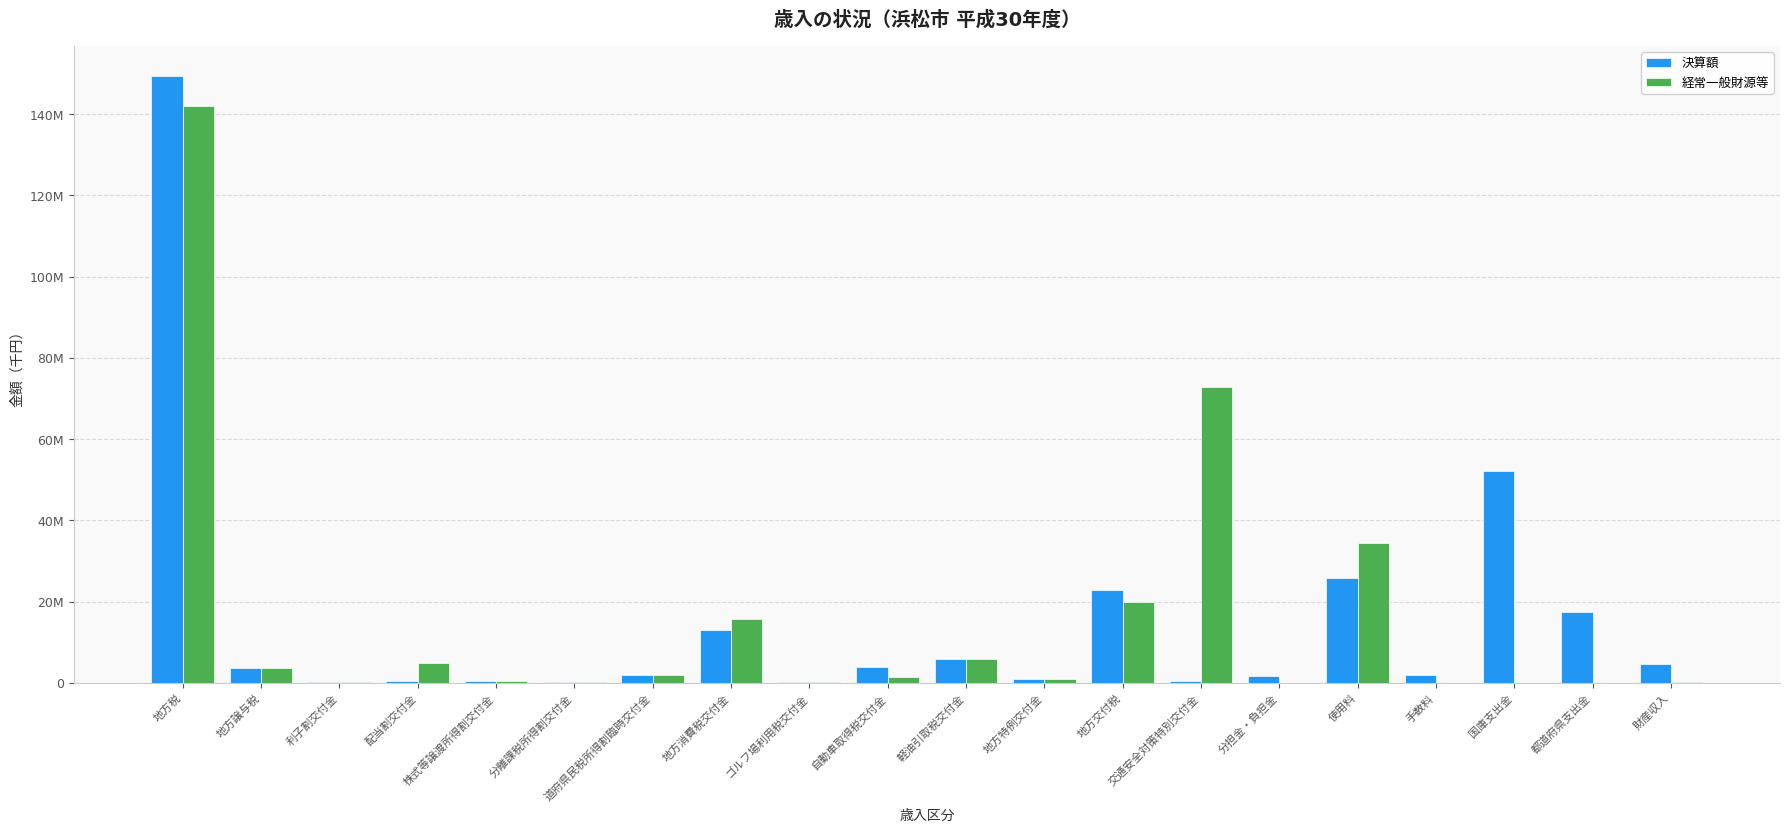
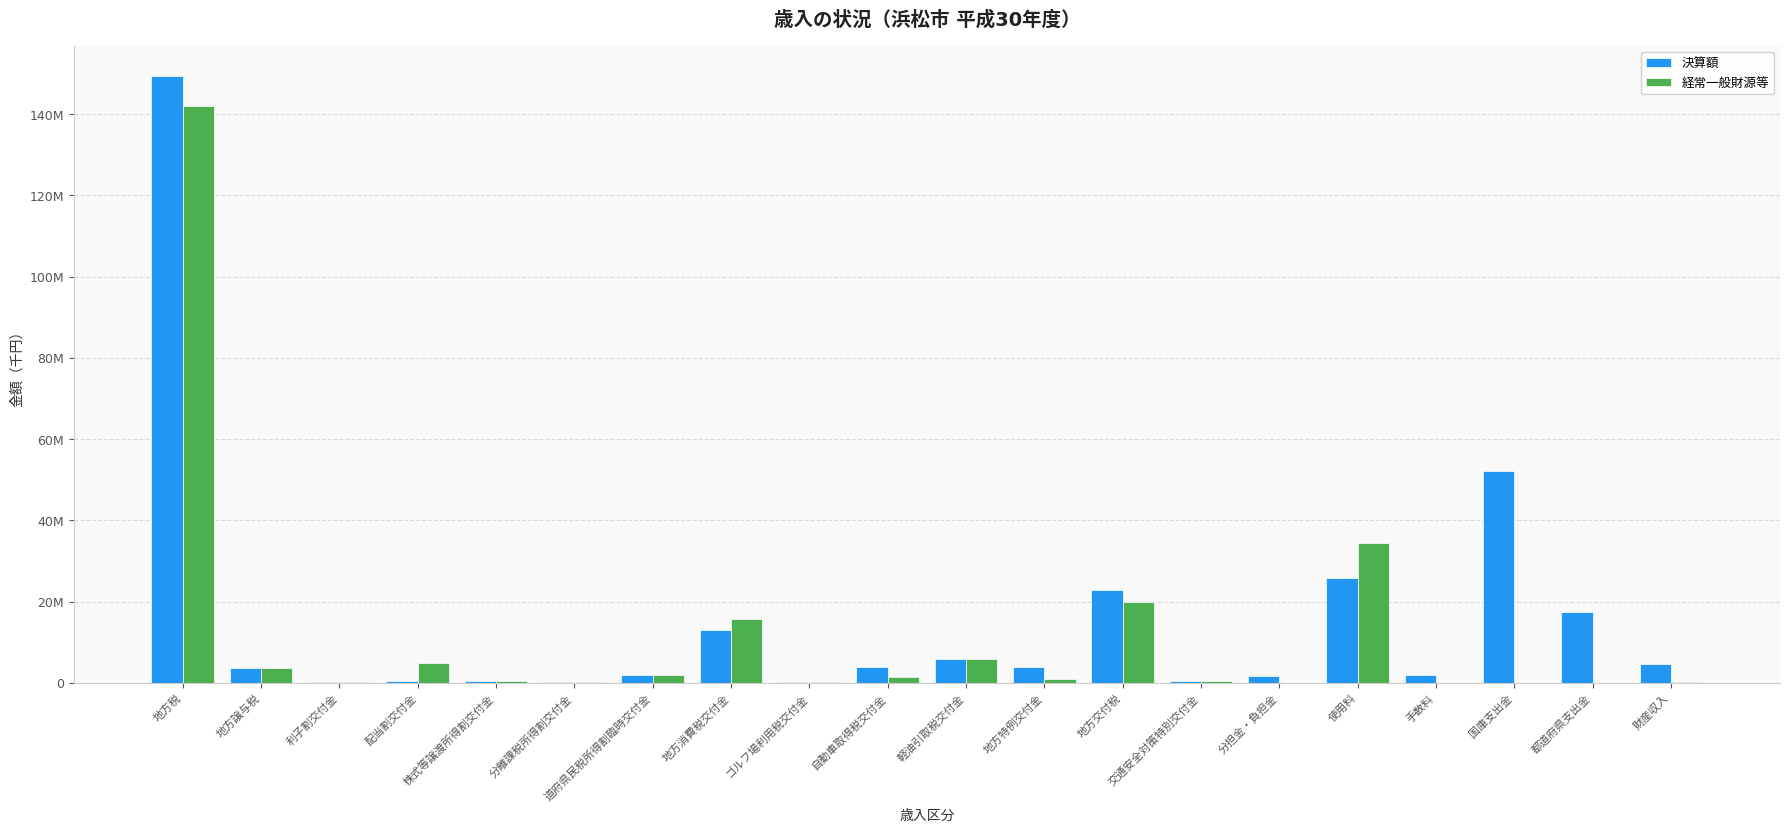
  {
    "決算額": {
      "地方税": 149000000,
      "地方譲与税": 4000000,
      "道府県民税所得割臨時交付金": 2000000,
      "地方消費税交付金": 13000000,
      "自動車取得税交付金": 4000000,
      "軽油引取税交付金": 6000000,
-     "地方特例交付金": 1000000,
+     "地方特例交付金": 4000000,
      "地方交付税": 23000000,
      "分担金・負担金": 2000000,
      "使用料": 26000000,
      "手数料": 2000000,
      "国庫支出金": 52000000,
      "都道府県支出金": 17000000,
      "財産収入": 5000000
    },
    "経常一般財源等": {
      "地方税": 142000000,
      "地方譲与税": 4000000,
      "配当割交付金": 5000000,
      "道府県民税所得割臨時交付金": 2000000,
      "地方消費税交付金": 16000000,
      "自動車取得税交付金": 1000000,
      "軽油引取税交付金": 6000000,
      "地方特例交付金": 1000000,
      "地方交付税": 20000000,
-     "交通安全対策特別交付金": 73000000,
+     "交通安全対策特別交付金": 0,
      "分担金・負担金": 0,
      "使用料": 34000000,
      "国庫支出金": 0,
      "都道府県支出金": 0
    }
  }
